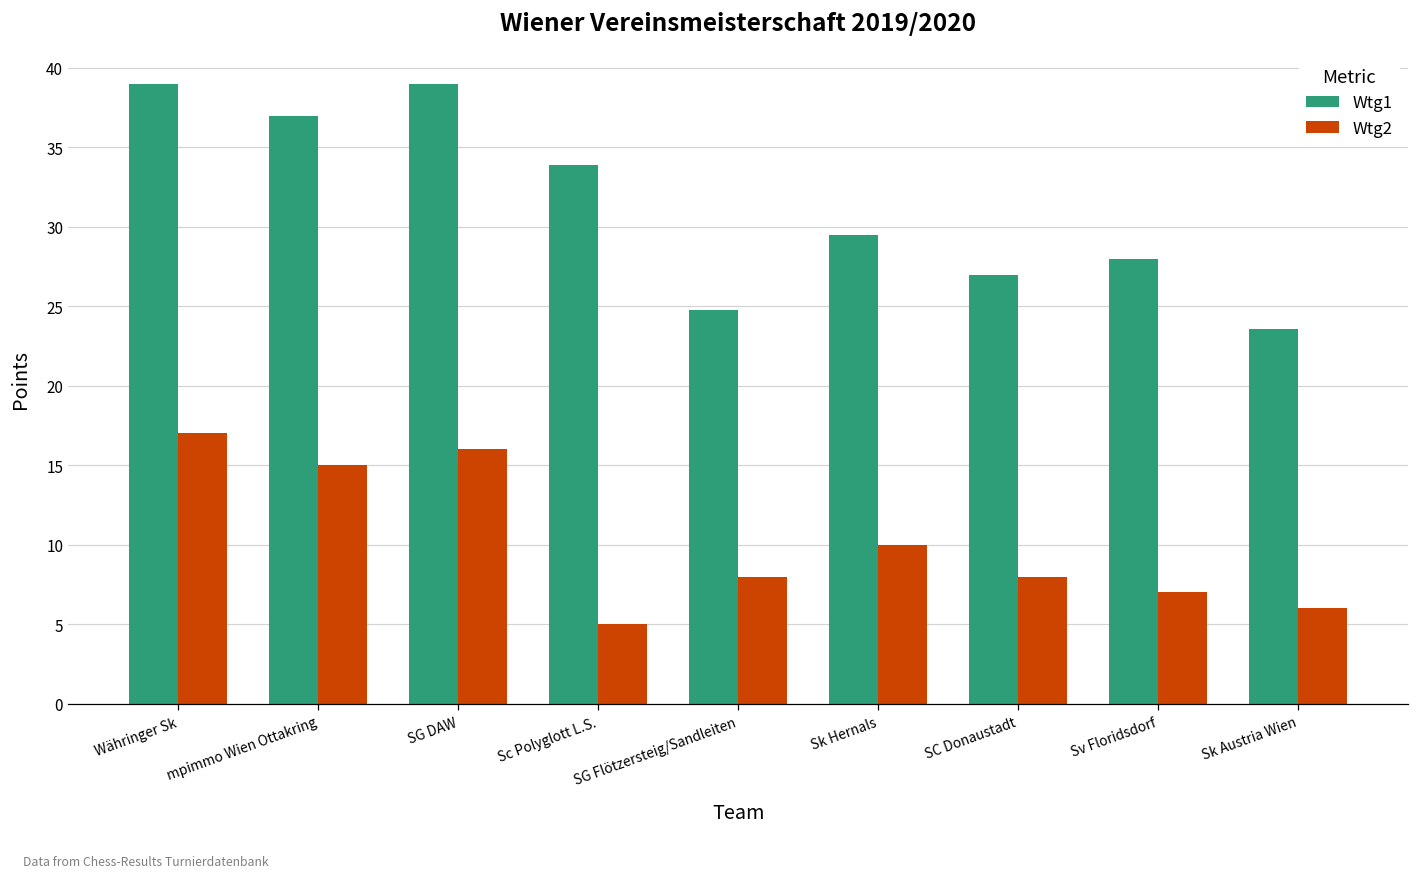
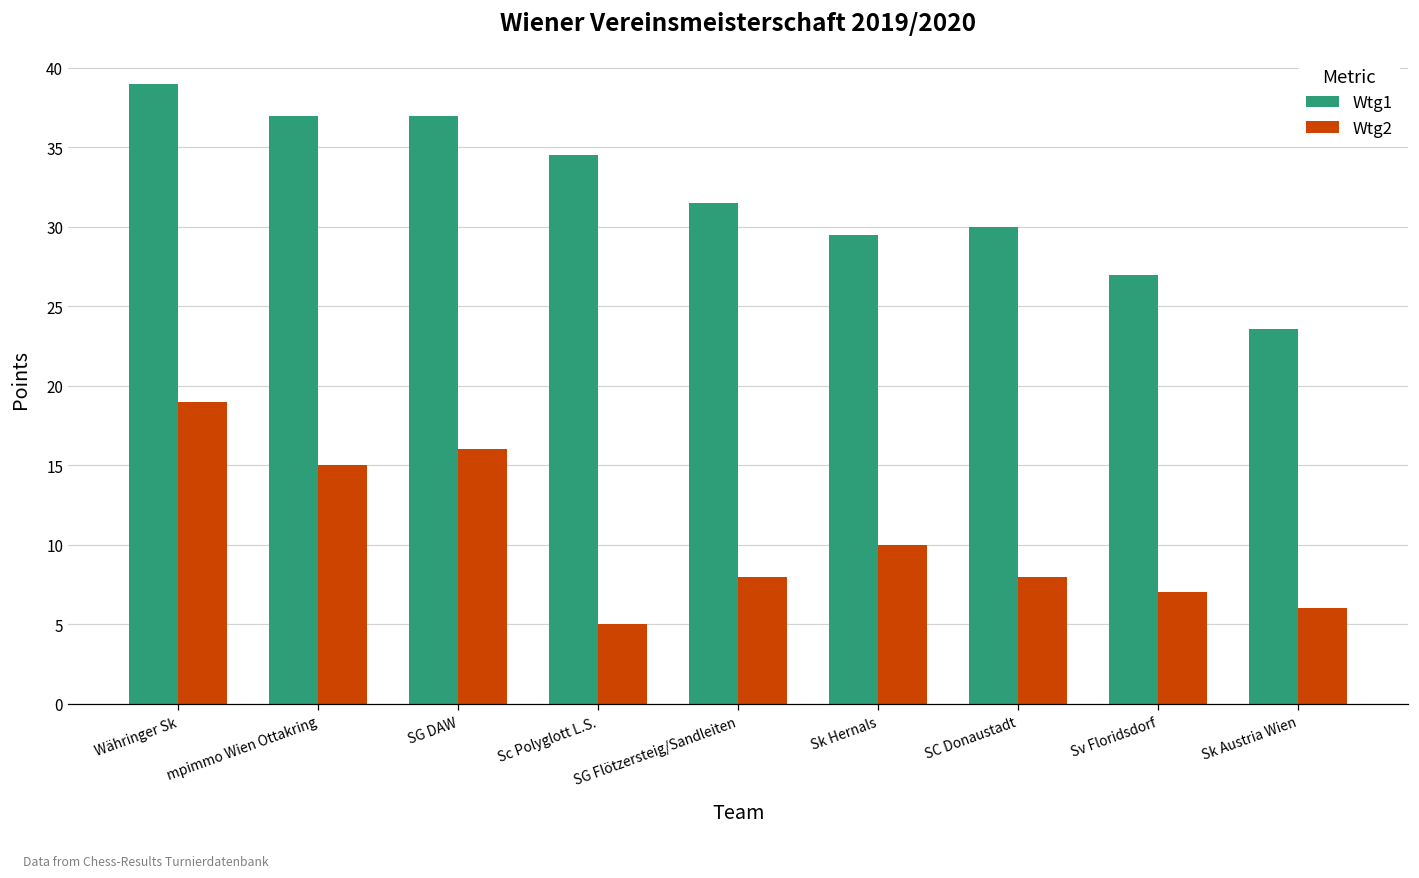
  {
    "Wtg1": {
      "Währinger Sk": 39.0,
      "mpimmo Wien Ottakring": 37.0,
-     "SG DAW": 39,
-     "Sc Polyglott L.S.": 33.9,
-     "SG Flötzersteig/Sandleiten": 24.8,
+     "SG DAW": 37,
+     "Sc Polyglott L.S.": 34.5,
+     "SG Flötzersteig/Sandleiten": 31.5,
      "Sk Hernals": 29.5,
-     "SC Donaustadt": 27,
-     "Sv Floridsdorf": 28,
+     "SC Donaustadt": 30,
+     "Sv Floridsdorf": 27,
      "Sk Austria Wien": 23.6
    },
    "Wtg2": {
-     "Währinger Sk": 17,
+     "Währinger Sk": 19,
      "mpimmo Wien Ottakring": 15,
      "SG DAW": 16,
      "Sc Polyglott L.S.": 5,
      "SG Flötzersteig/Sandleiten": 8,
      "Sk Hernals": 10,
      "SC Donaustadt": 8,
      "Sv Floridsdorf": 7,
      "Sk Austria Wien": 6
    }
  }
